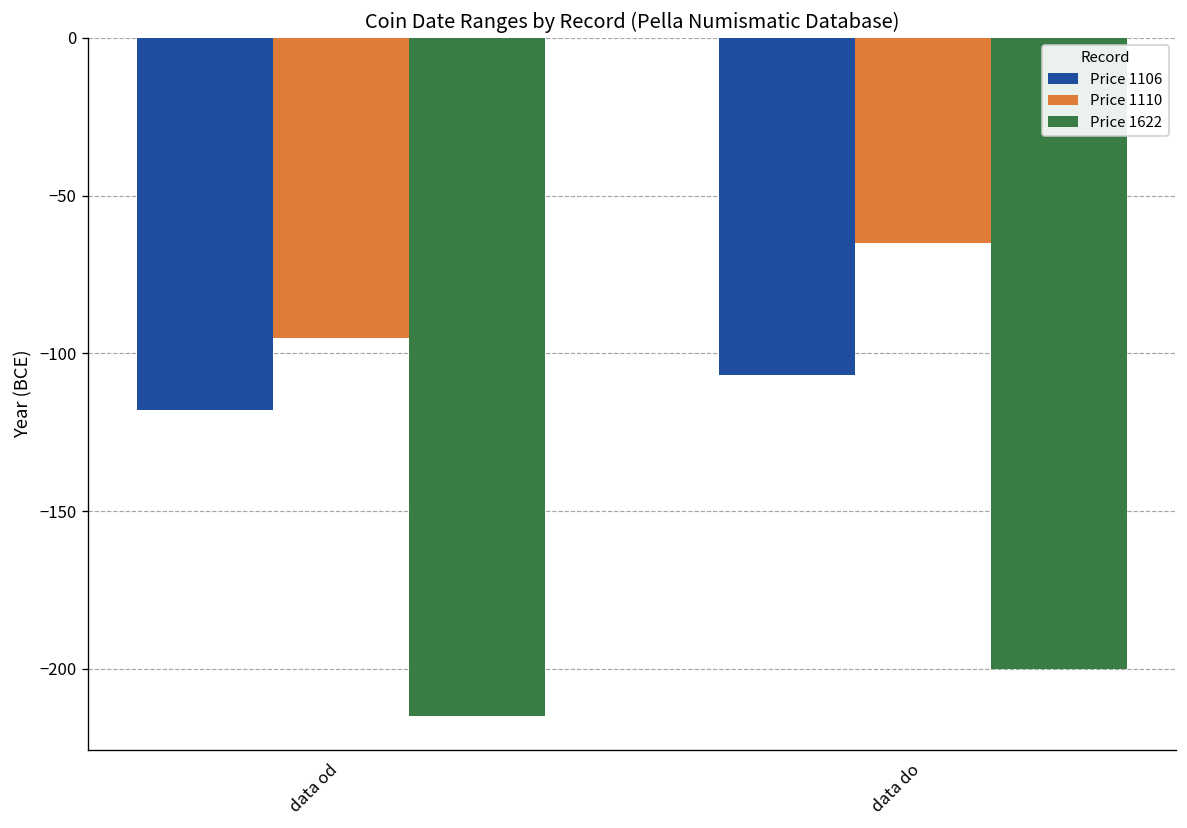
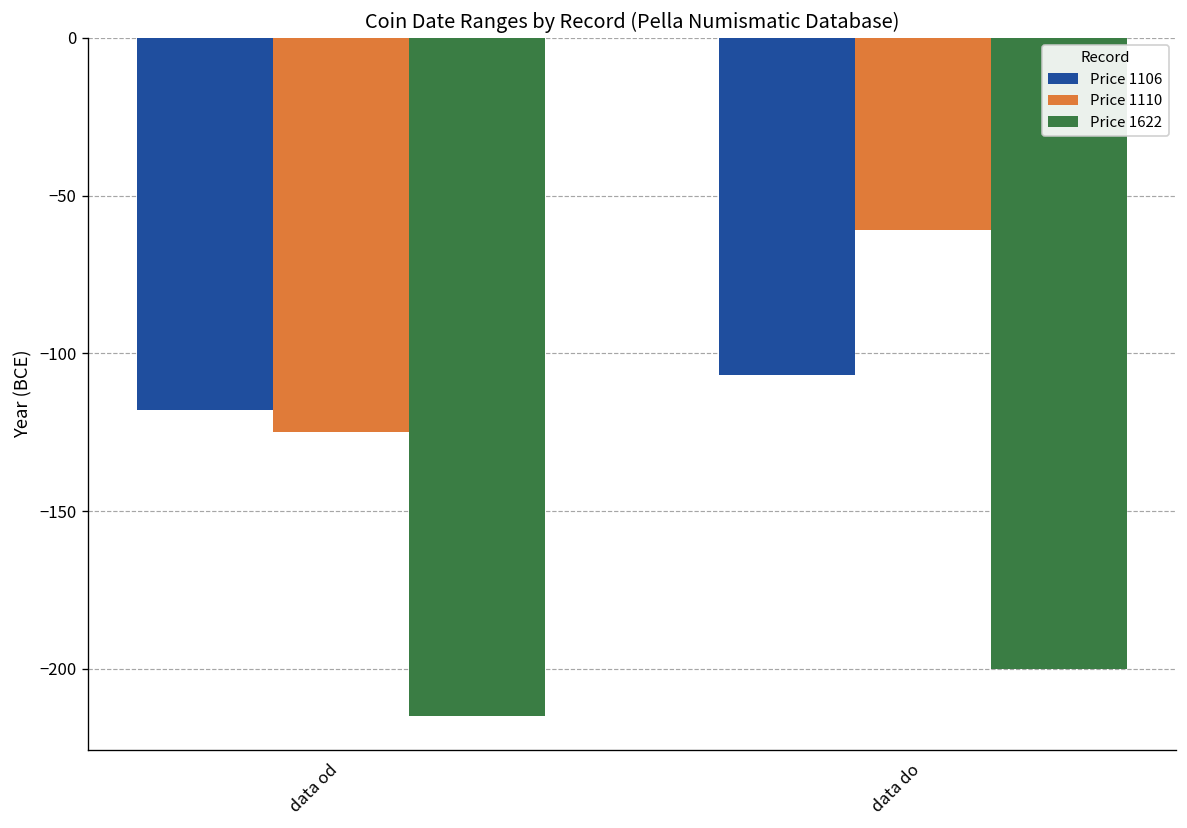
  {
    "Price 1106": {
      "data od": -118,
      "data do": -107
    },
    "Price 1110": {
-     "data od": -95,
-     "data do": -65
+     "data od": -125,
+     "data do": -61
    },
    "Price 1622": {
      "data od": -215,
      "data do": -200
    }
  }
